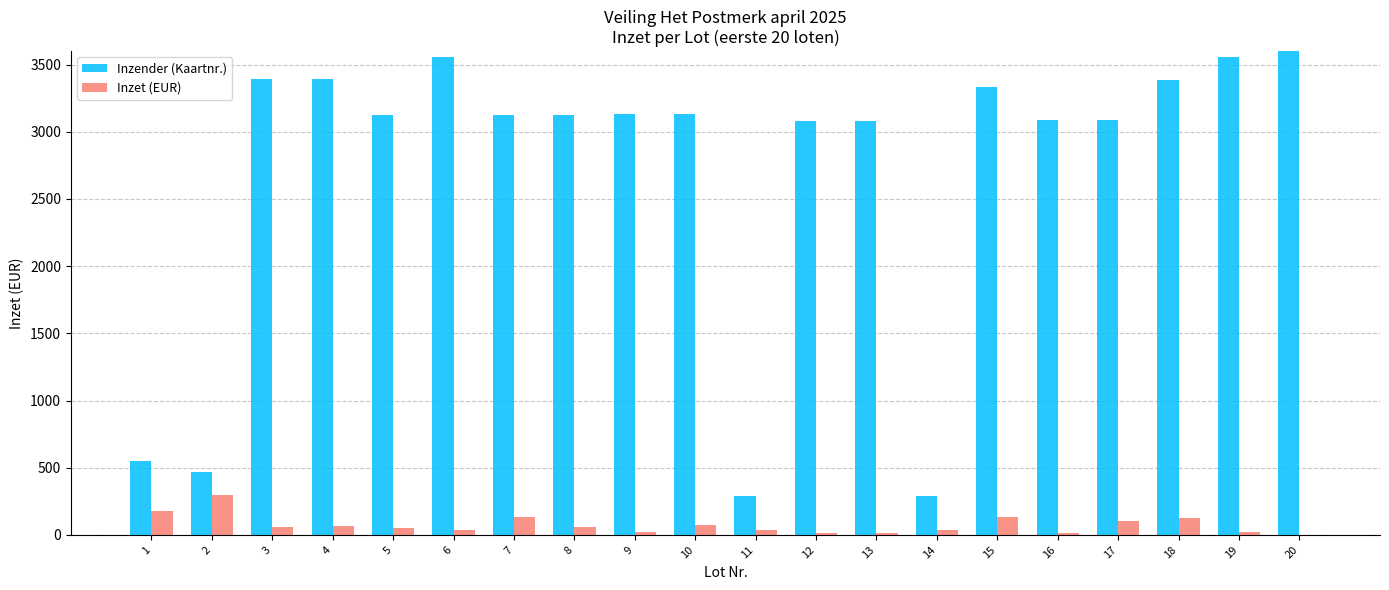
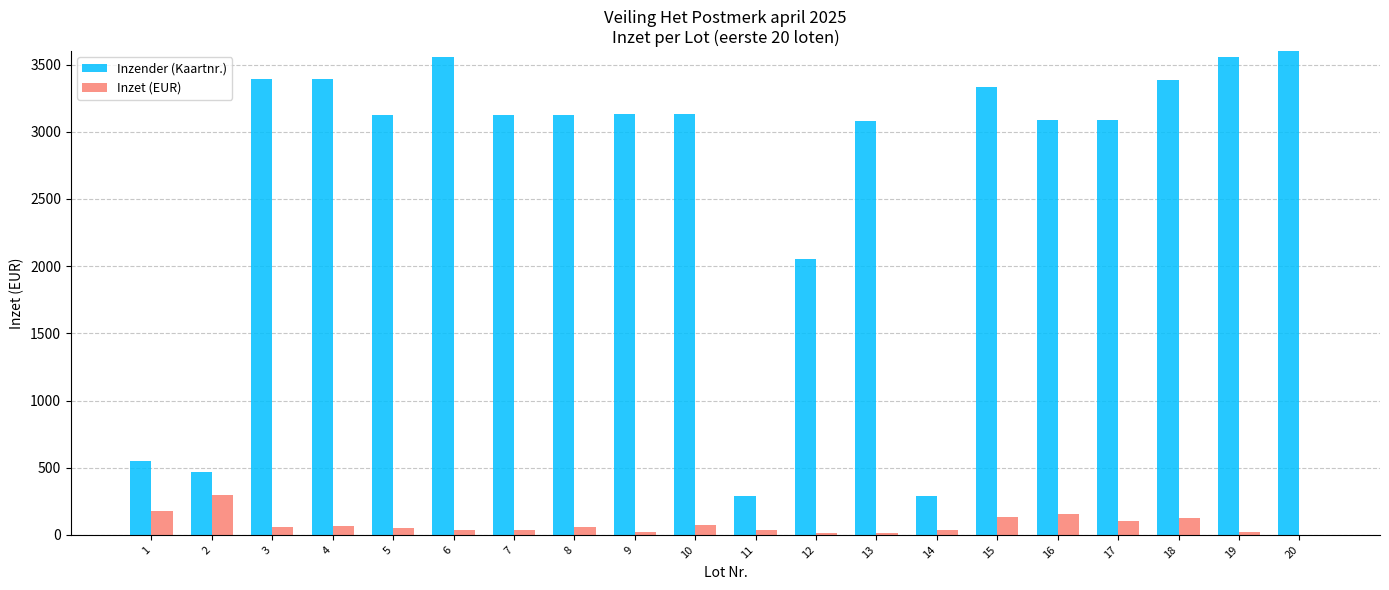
  {
    "Inzender (Kaartnr.)": {
      "1": 550,
      "2": 470,
      "3": 3390,
      "4": 3390,
      "5": 3120,
      "6": 3560,
      "7": 3130,
      "8": 3130,
      "9": 3130,
      "10": 3130,
      "11": 290,
-     "12": 3080,
+     "12": 2060,
      "13": 3080,
      "14": 290,
      "15": 3340,
      "16": 3090,
      "17": 3090,
      "18": 3390,
      "19": 3560
    },
    "Inzet (EUR)": {
      "1": 180,
      "2": 300,
      "3": 60,
      "4": 70,
      "5": 50,
      "6": 40,
-     "7": 140,
+     "7": 40,
      "8": 60,
      "9": 30,
      "10": 80,
      "11": 40,
      "14": 40,
      "15": 130,
-     "16": 10,
+     "16": 150,
      "17": 100,
      "18": 130,
      "19": 20,
      "20": 0
    }
  }
